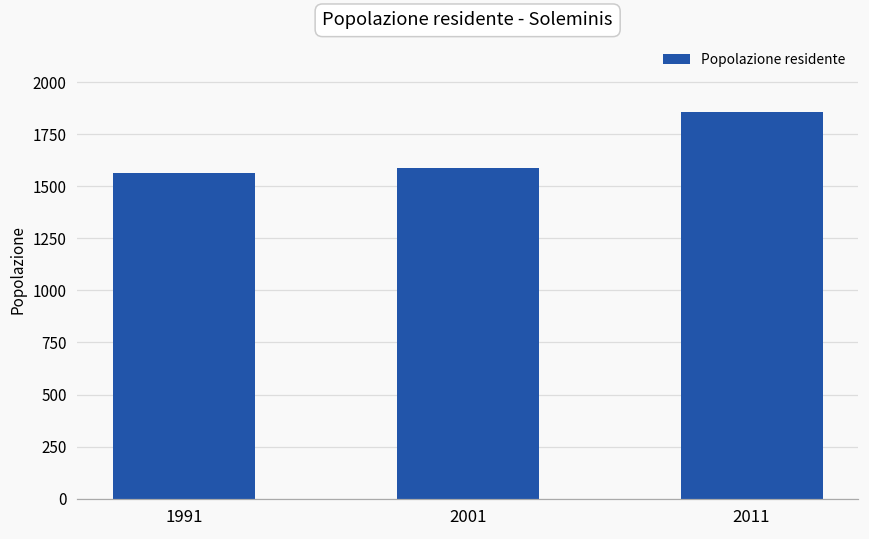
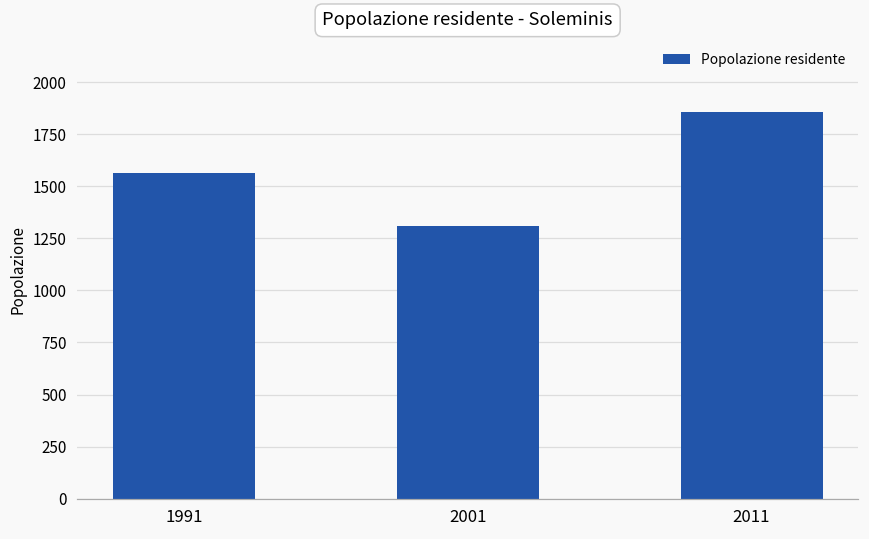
  {
    "1991": 1570,
-   "2001": 1590,
+   "2001": 1310,
    "2011": 1860
  }
